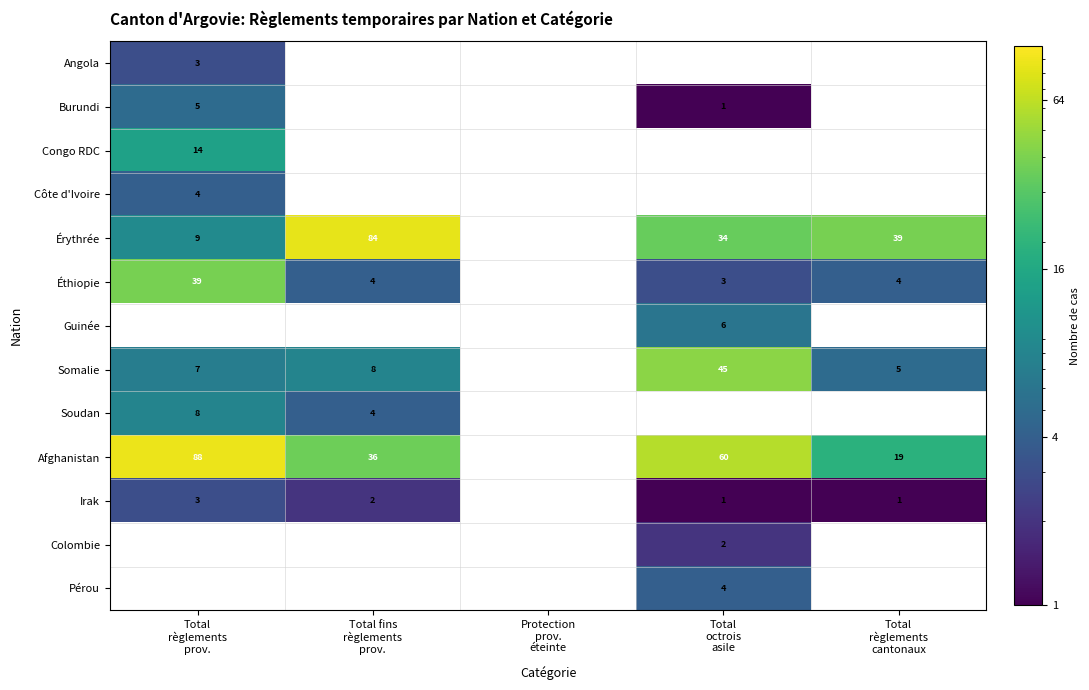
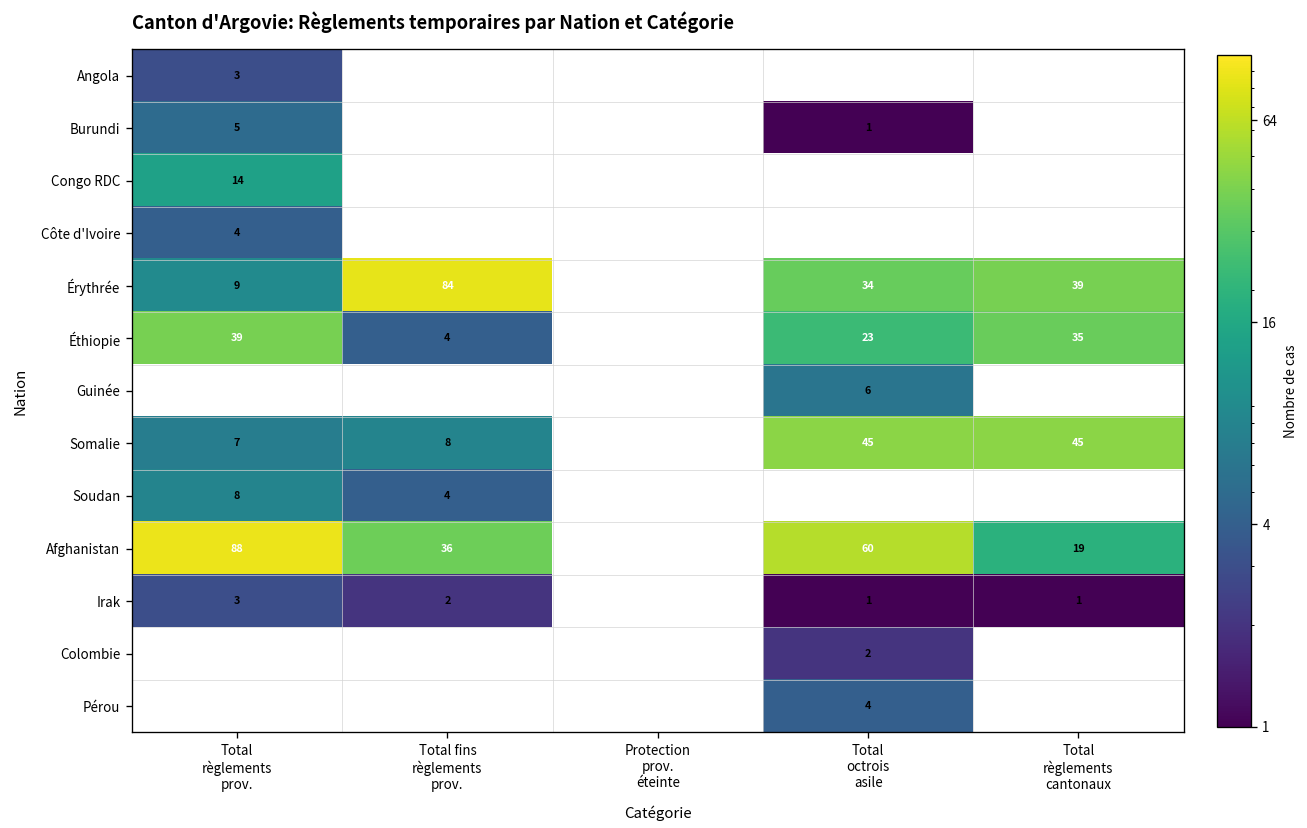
  {
    "Angola": {
      "Total règlements prov.": 3
    },
    "Burundi": {
      "Total règlements prov.": 5,
      "Total octrois asile": 1
    },
    "Congo RDC": {
      "Total règlements prov.": 14
    },
    "Côte d'Ivoire": {
      "Total règlements prov.": 4
    },
    "Érythrée": {
      "Total règlements prov.": 9,
      "Total fins règlements prov.": 84,
      "Total octrois asile": 34,
      "Total règlements cantonaux": 39
    },
    "Éthiopie": {
      "Total règlements prov.": 39,
      "Total fins règlements prov.": 4,
-     "Total octrois asile": 3,
-     "Total règlements cantonaux": 4
+     "Total octrois asile": 23,
+     "Total règlements cantonaux": 35
    },
    "Guinée": {
      "Total octrois asile": 6
    },
    "Somalie": {
      "Total règlements prov.": 7,
      "Total fins règlements prov.": 8,
      "Total octrois asile": 45,
-     "Total règlements cantonaux": 5
+     "Total règlements cantonaux": 45
    },
    "Soudan": {
      "Total règlements prov.": 8,
      "Total fins règlements prov.": 4
    },
    "Afghanistan": {
      "Total règlements prov.": 88,
      "Total fins règlements prov.": 36,
      "Total octrois asile": 60,
      "Total règlements cantonaux": 19
    },
    "Irak": {
      "Total règlements prov.": 3,
      "Total fins règlements prov.": 2,
      "Total octrois asile": 1,
      "Total règlements cantonaux": 1
    },
    "Colombie": {
      "Total octrois asile": 2
    },
    "Pérou": {
      "Total octrois asile": 4
    }
  }
